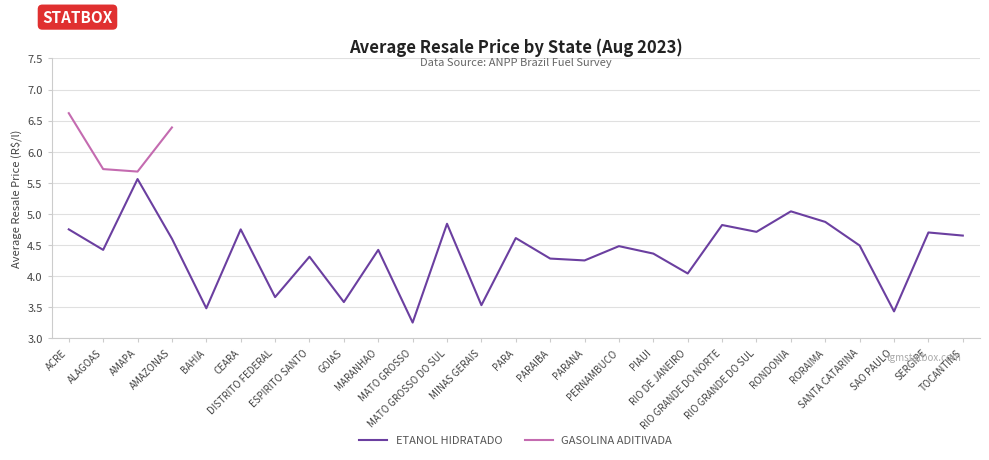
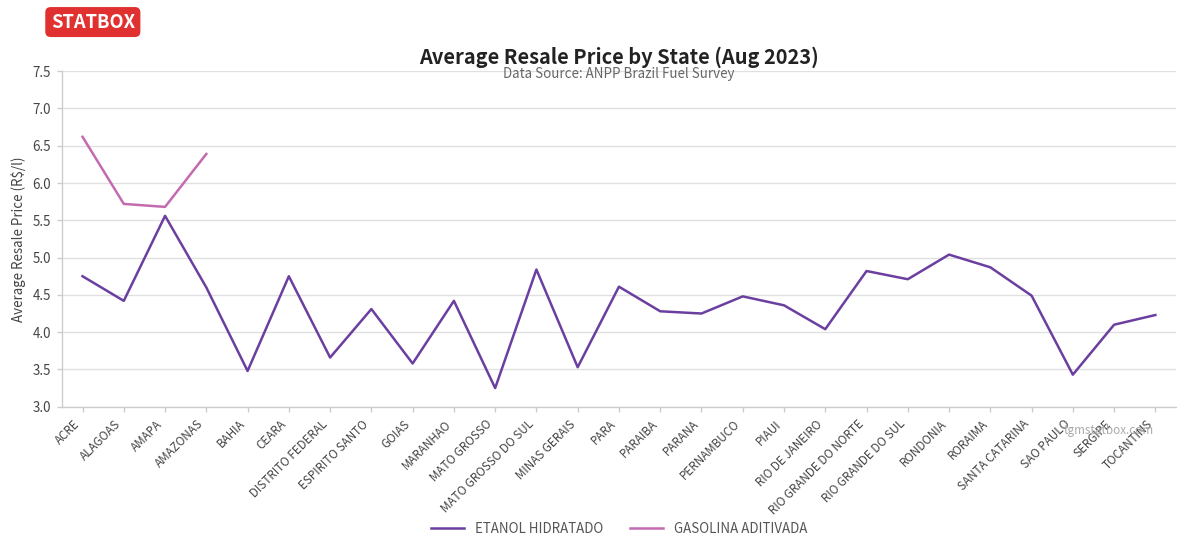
  {
    "ETANOL HIDRATADO": {
      "ACRE": 4.8,
      "ALAGOAS": 4.4,
      "AMAPA": 5.6,
      "AMAZONAS": 4.6,
      "BAHIA": 3.5,
      "CEARA": 4.8,
      "DISTRITO FEDERAL": 3.7,
      "ESPIRITO SANTO": 4.3,
      "GOIAS": 3.6,
      "MARANHAO": 4.4,
      "MATO GROSSO": 3.3,
      "MATO GROSSO DO SUL": 4.8,
      "MINAS GERAIS": 3.5,
      "PARA": 4.6,
      "PARAIBA": 4.3,
      "PARANA": 4.3,
      "PERNAMBUCO": 4.5,
      "PIAUI": 4.4,
      "RIO DE JANEIRO": 4.0,
      "RIO GRANDE DO NORTE": 4.8,
      "RIO GRANDE DO SUL": 4.7,
      "RONDONIA": 5.0,
      "RORAIMA": 4.9,
      "SANTA CATARINA": 4.5,
      "SAO PAULO": 3.4,
-     "SERGIPE": 4.7,
-     "TOCANTINS": 4.7
+     "SERGIPE": 4.1,
+     "TOCANTINS": 4.2
    },
    "GASOLINA ADITIVADA": {
      "ACRE": 6.6,
      "ALAGOAS": 5.7,
      "AMAPA": 5.7,
      "AMAZONAS": 6.4
    }
  }
